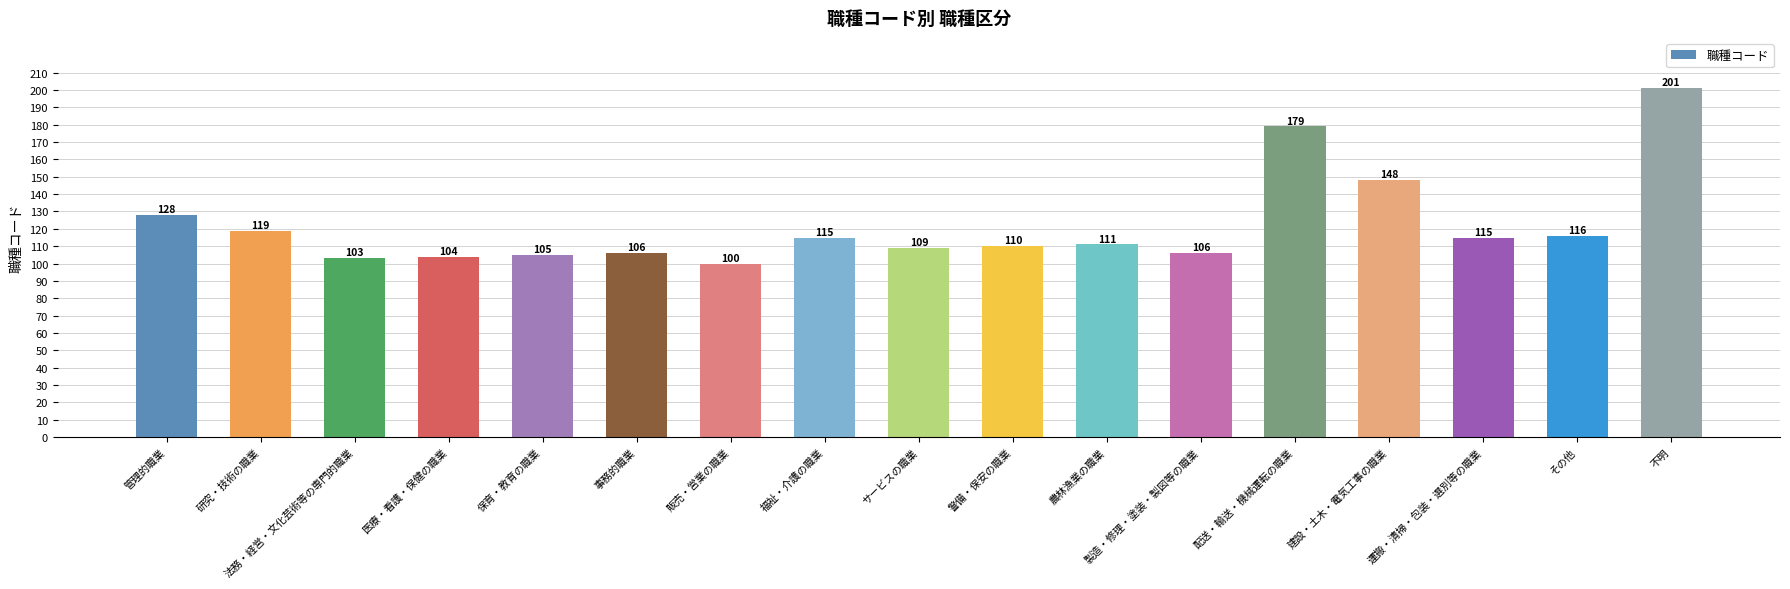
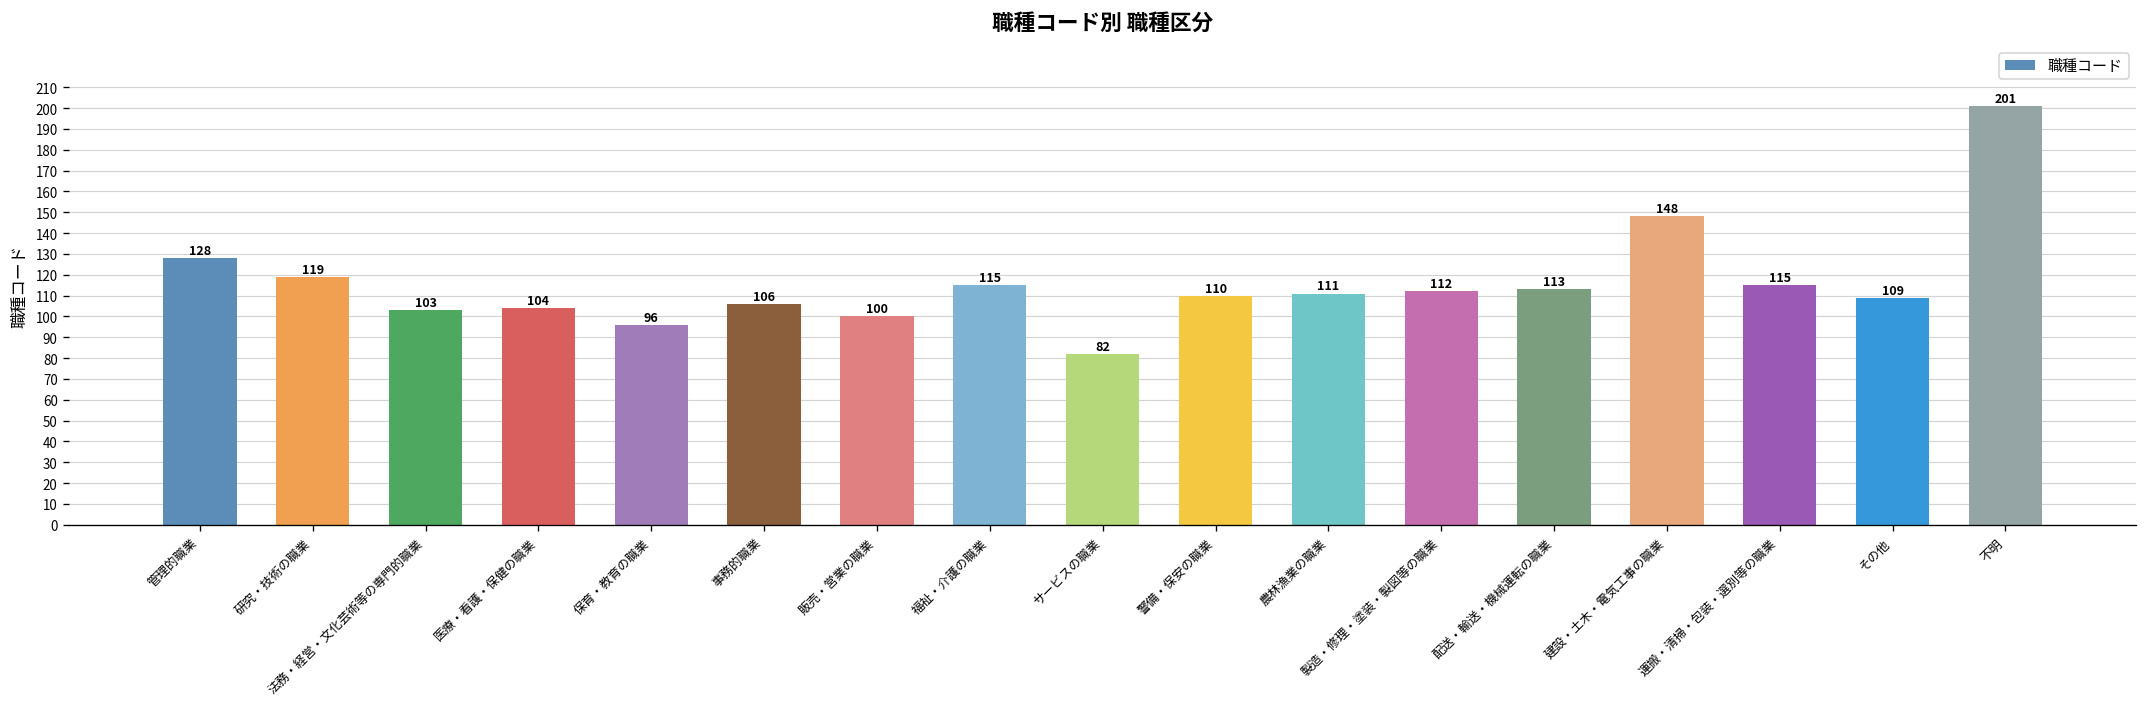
  {
    "管理的職業": 128,
    "研究・技術の職業": 119,
    "法務・経営・文化芸術等の専門的職業": 103,
    "医療・看護・保健の職業": 104,
-   "保育・教育の職業": 105,
+   "保育・教育の職業": 96,
    "事務的職業": 106,
    "販売・営業の職業": 100,
    "福祉・介護の職業": 115,
-   "サービスの職業": 109,
+   "サービスの職業": 82,
    "警備・保安の職業": 110,
    "農林漁業の職業": 111,
-   "製造・修理・塗装・製図等の職業": 106,
-   "配送・輸送・機械運転の職業": 179,
+   "製造・修理・塗装・製図等の職業": 112,
+   "配送・輸送・機械運転の職業": 113,
    "建設・土木・電気工事の職業": 148,
    "運搬・清掃・包装・選別等の職業": 115,
-   "その他": 116,
+   "その他": 109,
    "不明": 201
  }
